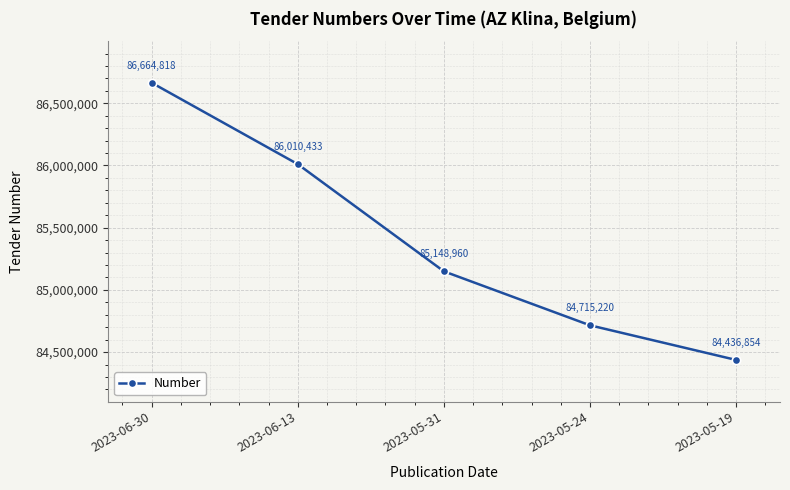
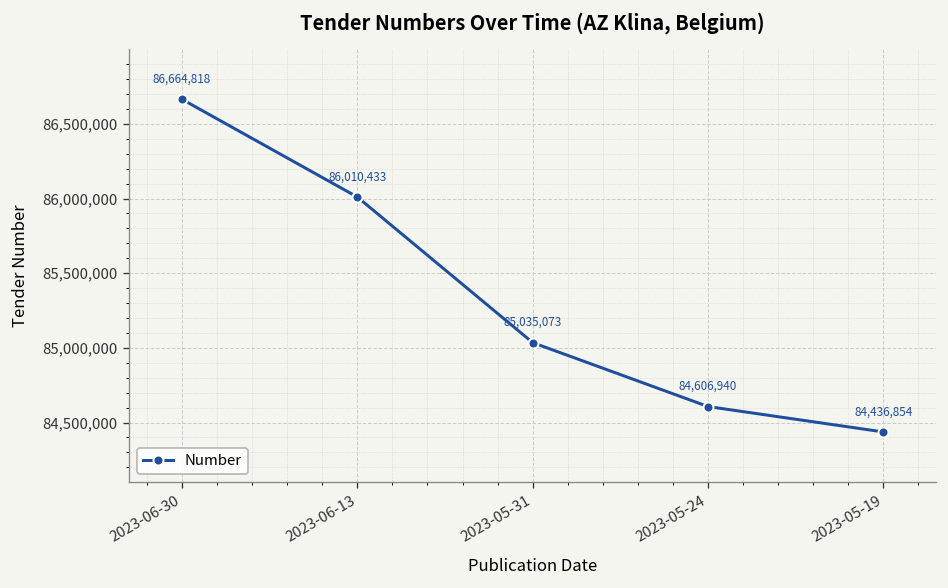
  {
    "2023-06-30": "86,664,818",
    "2023-06-13": "86,010,433",
-   "2023-05-31": "85,148,960",
-   "2023-05-24": "84,715,220",
+   "2023-05-31": "85,035,073",
+   "2023-05-24": "84,606,940",
    "2023-05-19": "84,436,854"
  }
